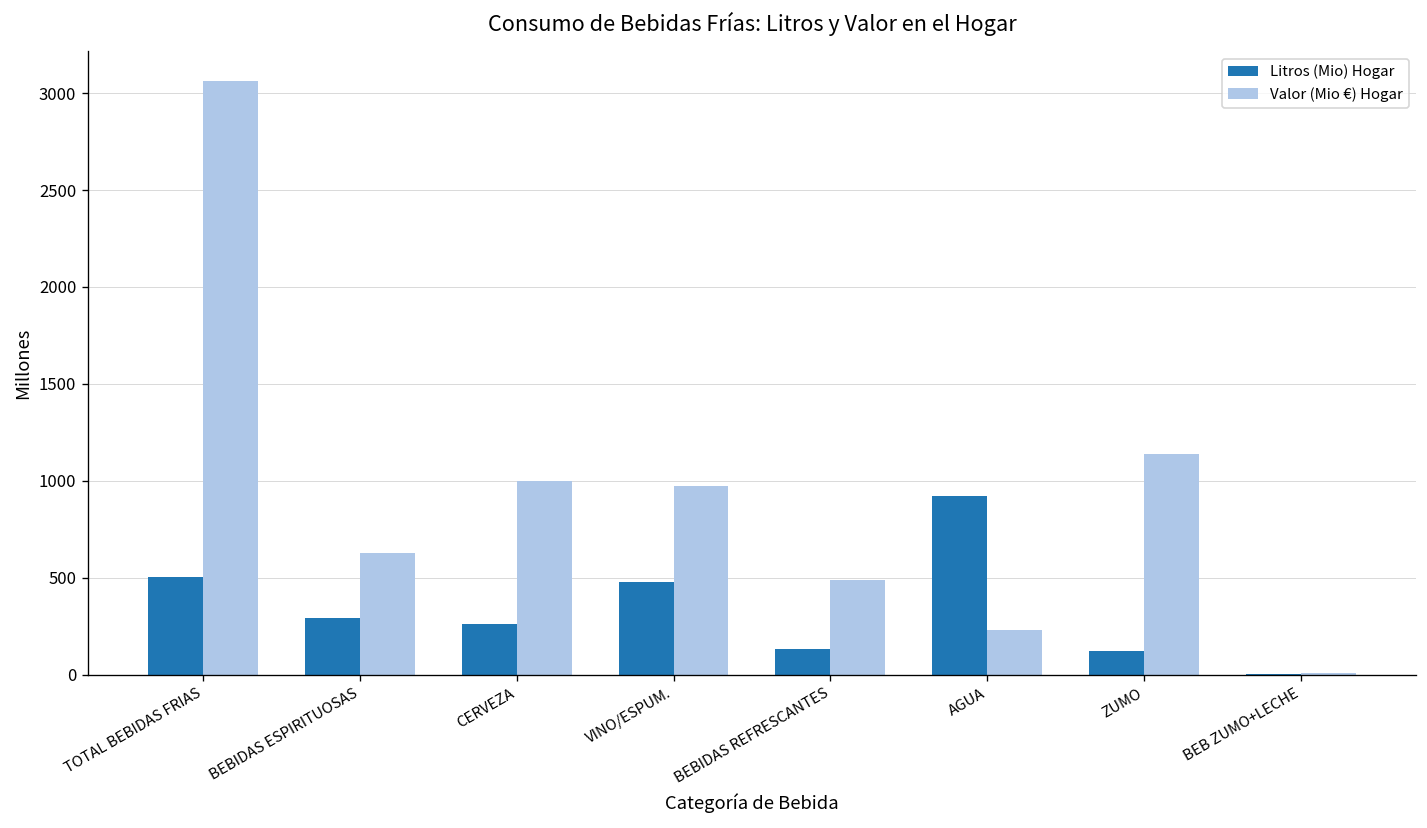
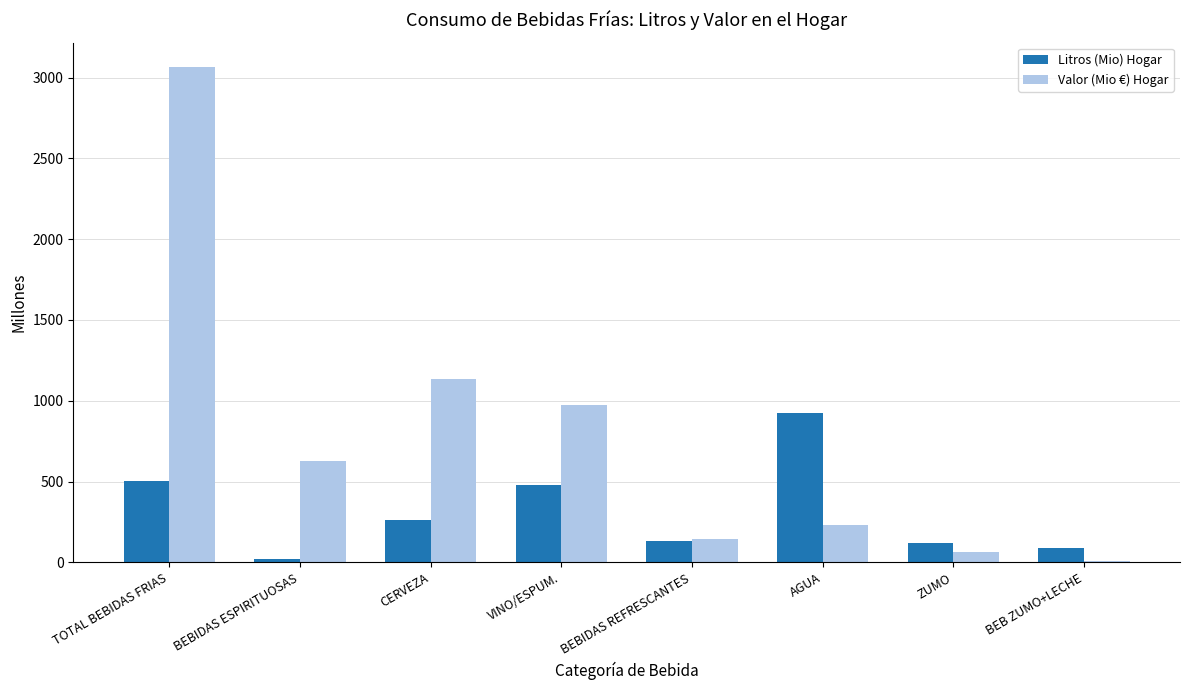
  {
    "Litros (Mio) Hogar": {
      "TOTAL BEBIDAS FRIAS": 500,
-     "BEBIDAS ESPIRITUOSAS": 290,
+     "BEBIDAS ESPIRITUOSAS": 20,
      "CERVEZA": 260,
      "VINO/ESPUM.": 480,
      "BEBIDAS REFRESCANTES": 130,
      "AGUA": 920,
      "ZUMO": 120,
-     "BEB ZUMO+LECHE": 0
+     "BEB ZUMO+LECHE": 90
    },
    "Valor (Mio €) Hogar": {
      "TOTAL BEBIDAS FRIAS": 3060,
      "BEBIDAS ESPIRITUOSAS": 630,
-     "CERVEZA": 1000,
+     "CERVEZA": 1130,
      "VINO/ESPUM.": 980,
-     "BEBIDAS REFRESCANTES": 490,
+     "BEBIDAS REFRESCANTES": 140,
      "AGUA": 230,
-     "ZUMO": 1140
+     "ZUMO": 70
    }
  }
